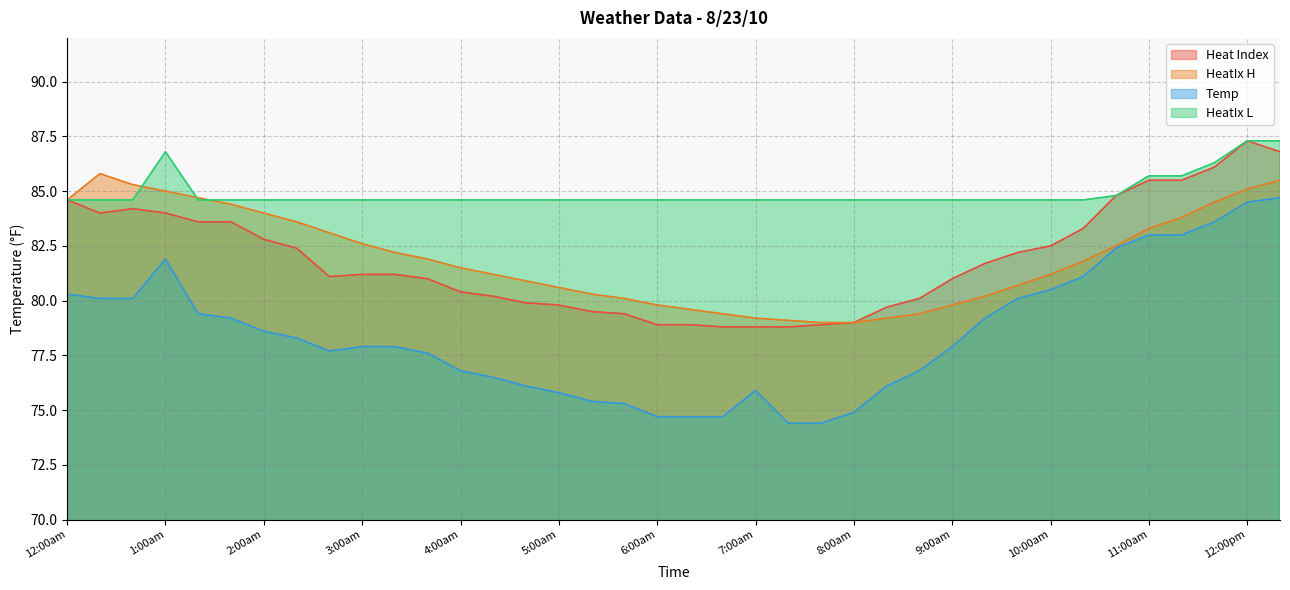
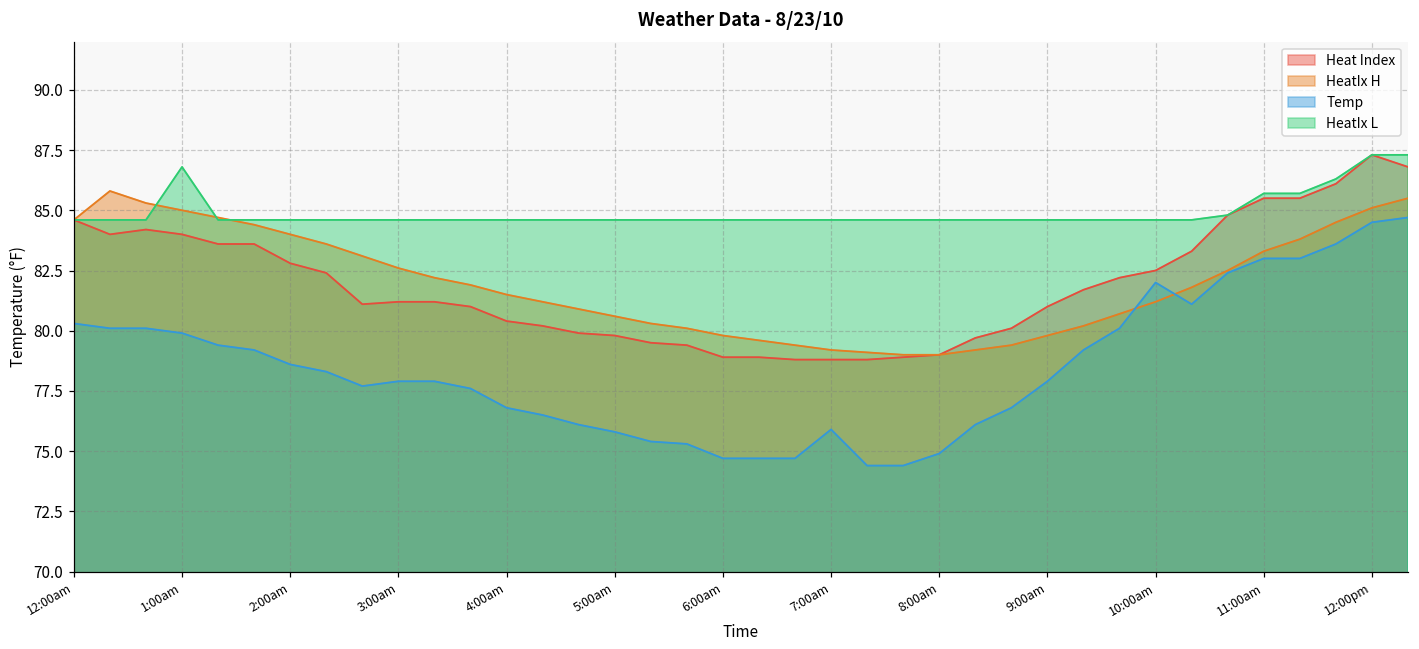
  {
    "Temp": {
      "12:00am": 80.3,
-     "1:00am": 81.9,
+     "1:00am": 79.9,
      "2:00am": 78.6,
      "3:00am": 77.9,
      "4:00am": 76.8,
      "5:00am": 75.8,
      "6:00am": 74.7,
      "7:00am": 75.9,
      "8:00am": 74.9,
      "9:00am": 77.9,
-     "10:00am": 80.5,
+     "10:00am": 82.0,
      "11:00am": 83.0,
      "12:00pm": 84.5
    },
    "HeatIx L": {
      "1:00am": 86.8,
      "2:00am": 84.6,
      "3:00am": 84.6,
      "4:00am": 84.6,
      "5:00am": 84.6,
      "6:00am": 84.6,
      "7:00am": 84.6,
      "8:00am": 84.6,
      "9:00am": 84.6,
      "10:00am": 84.6,
      "11:00am": 85.7
    }
  }
